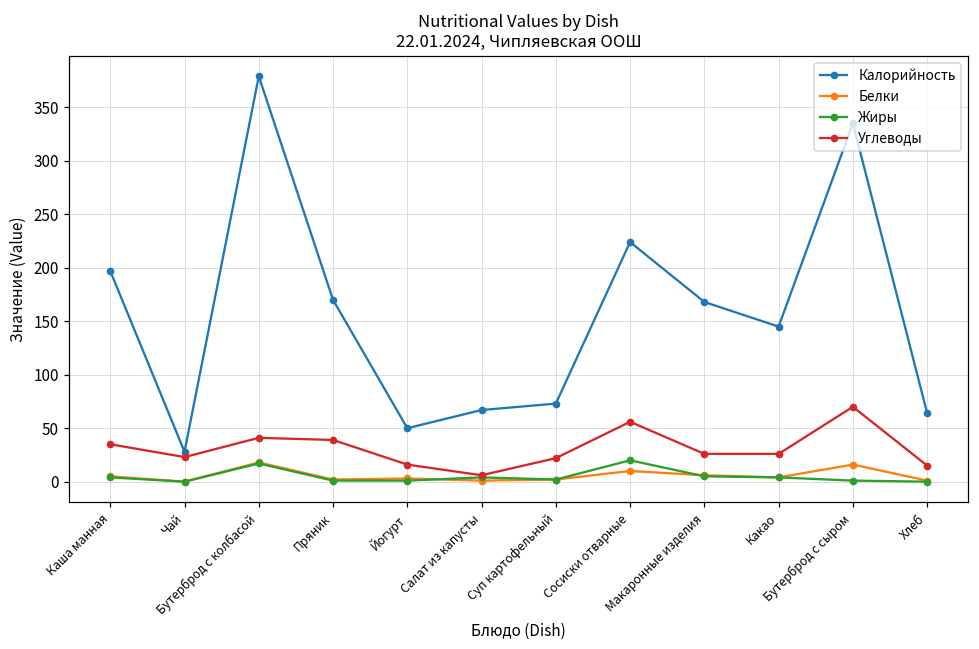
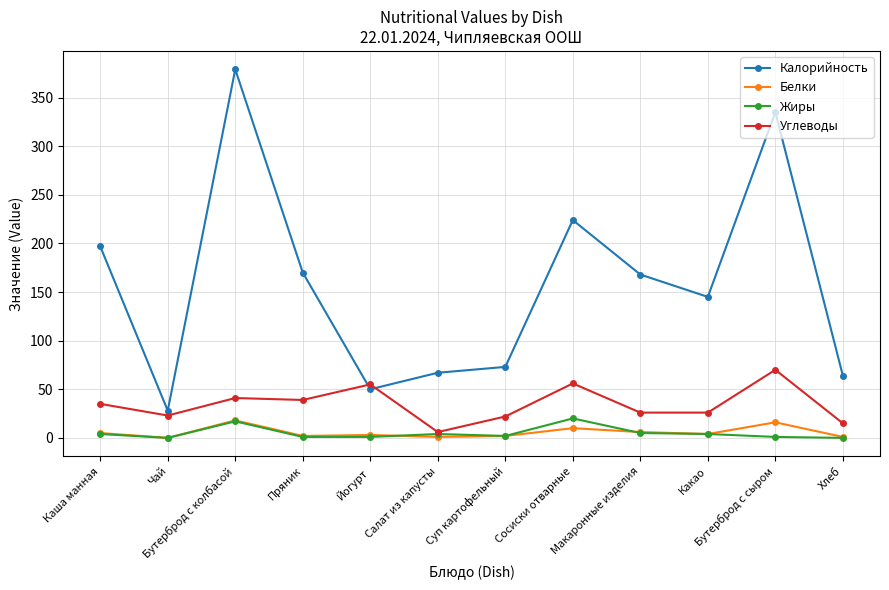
  {
    "Калорийность": {
      "Каша манная": 200,
      "Чай": 30,
      "Бутерброд с колбасой": 380,
      "Пряник": 170,
      "Йогурт": 50,
      "Салат из капусты": 70,
      "Суп картофельный": 70,
      "Сосиски отварные": 220,
      "Макаронные изделия": 170,
      "Какао": 150,
      "Хлеб": 60
    },
    "Белки": {
      "Салат из капусты": 0,
      "Сосиски отварные": 10,
      "Бутерброд с сыром": 20
    },
    "Жиры": {
      "Сосиски отварные": 20,
      "Бутерброд с сыром": 0
    },
    "Углеводы": {
      "Каша манная": 40,
      "Чай": 20,
      "Бутерброд с колбасой": 40,
      "Пряник": 40,
-     "Йогурт": 20,
+     "Йогурт": 60,
      "Суп картофельный": 20,
      "Сосиски отварные": 60,
      "Макаронные изделия": 30,
      "Какао": 30,
      "Бутерброд с сыром": 70,
      "Хлеб": 20
    }
  }
